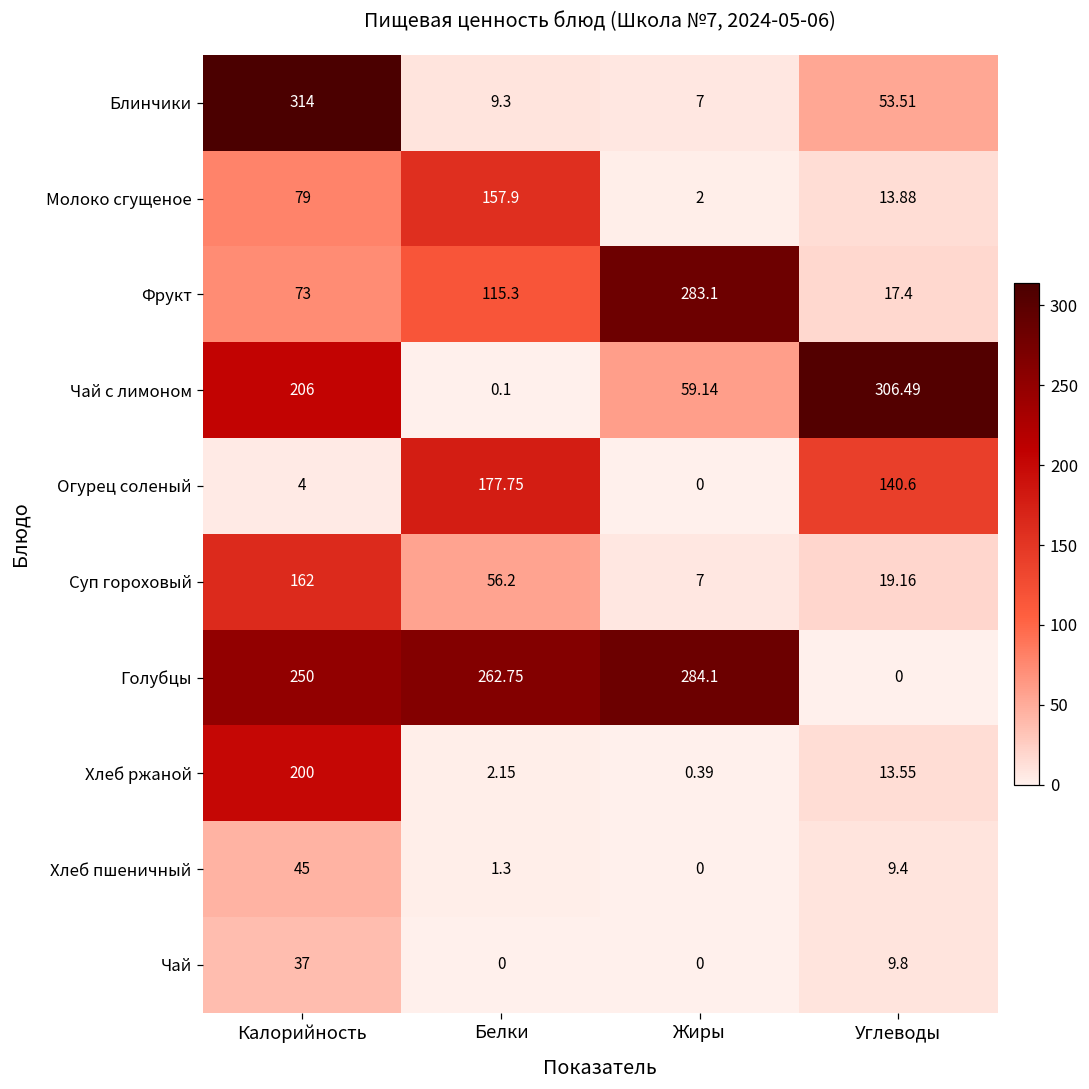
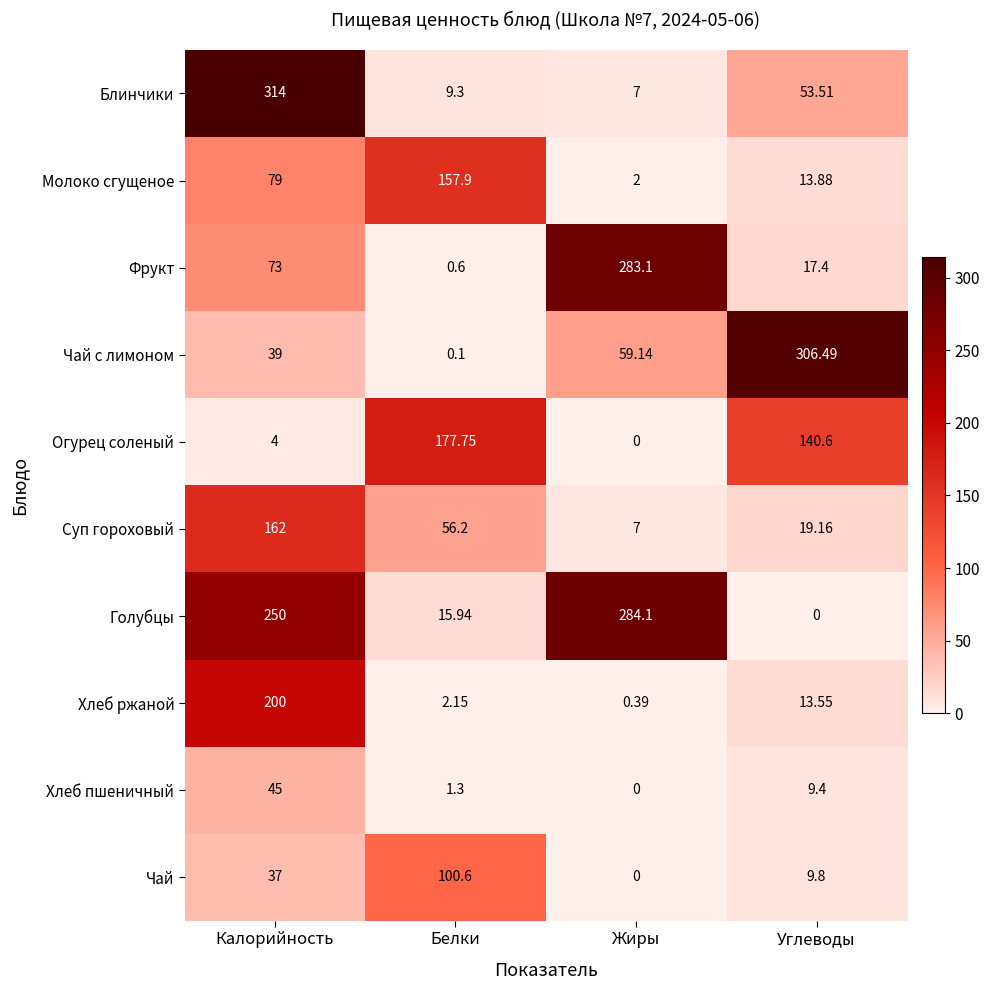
  {
    "Блинчики": {
      "Калорийность": 314,
      "Белки": 9.3,
      "Жиры": 7,
      "Углеводы": 53.51
    },
    "Молоко сгущеное": {
      "Калорийность": 79,
      "Белки": 157.9,
      "Жиры": 2,
      "Углеводы": 13.88
    },
    "Фрукт": {
      "Калорийность": 73,
-     "Белки": 115.3,
+     "Белки": 0.6,
      "Жиры": 283.1,
      "Углеводы": 17.4
    },
    "Чай с лимоном": {
-     "Калорийность": 206,
+     "Калорийность": 39,
      "Белки": 0.1,
      "Жиры": 59.14,
      "Углеводы": 306.49
    },
    "Огурец соленый": {
      "Калорийность": 4,
      "Белки": 177.75,
      "Жиры": 0,
      "Углеводы": 140.6
    },
    "Суп гороховый": {
      "Калорийность": 162,
      "Белки": 56.2,
      "Жиры": 7,
      "Углеводы": 19.16
    },
    "Голубцы": {
      "Калорийность": 250,
-     "Белки": 262.75,
+     "Белки": 15.94,
      "Жиры": 284.1,
      "Углеводы": 0
    },
    "Хлеб ржаной": {
      "Калорийность": 200,
      "Белки": 2.15,
      "Жиры": 0.39,
      "Углеводы": 13.55
    },
    "Хлеб пшеничный": {
      "Калорийность": 45,
      "Белки": 1.3,
      "Жиры": 0,
      "Углеводы": 9.4
    },
    "Чай": {
      "Калорийность": 37,
-     "Белки": 0,
+     "Белки": 100.6,
      "Жиры": 0,
      "Углеводы": 9.8
    }
  }
